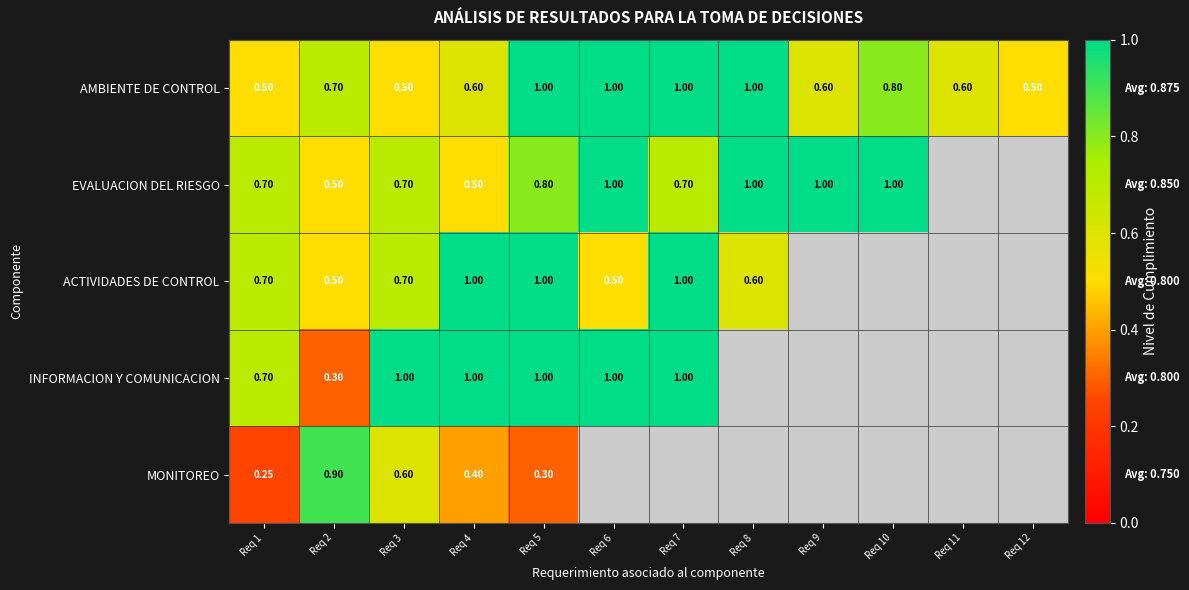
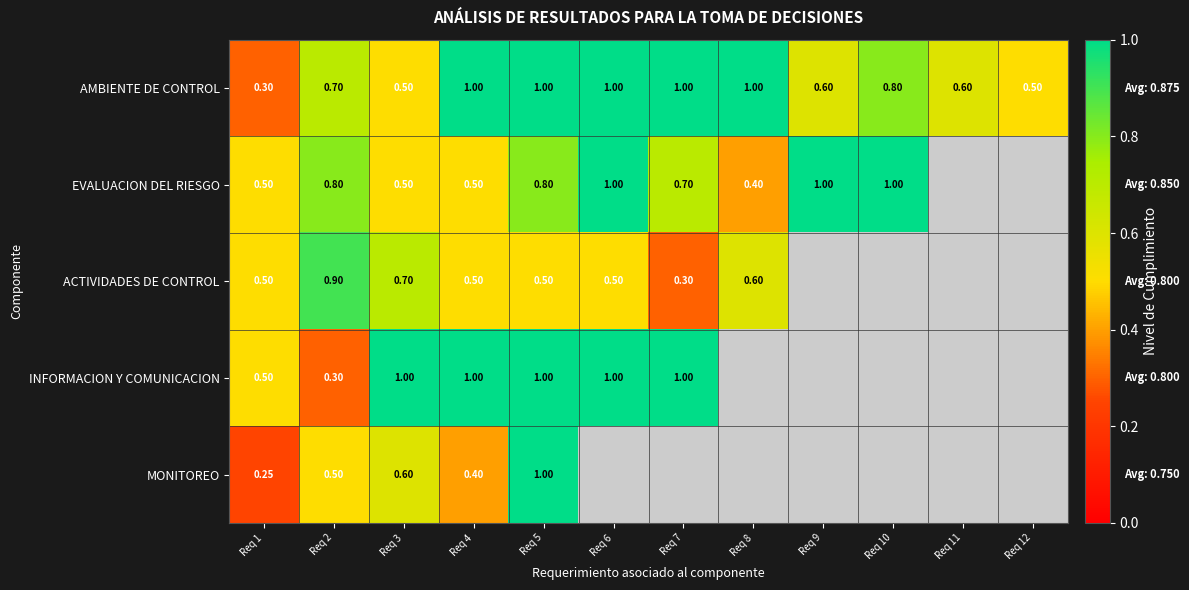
  {
    "AMBIENTE DE CONTROL": {
-     "Req 1": 0.50,
+     "Req 1": 0.30,
      "Req 2": 0.70,
      "Req 3": 0.50,
-     "Req 4": 0.60,
+     "Req 4": 1.00,
      "Req 5": 1.00,
      "Req 6": 1.00,
      "Req 7": 1.00,
      "Req 8": 1.00,
      "Req 9": 0.60,
      "Req 10": 0.80,
      "Req 11": 0.60,
      "Req 12": 0.50
    },
    "EVALUACION DEL RIESGO": {
-     "Req 1": 0.70,
-     "Req 2": 0.50,
-     "Req 3": 0.70,
+     "Req 1": 0.50,
+     "Req 2": 0.80,
+     "Req 3": 0.50,
      "Req 4": 0.50,
      "Req 5": 0.80,
      "Req 6": 1.00,
      "Req 7": 0.70,
-     "Req 8": 1.00,
+     "Req 8": 0.40,
      "Req 9": 1.00,
      "Req 10": 1.00
    },
    "ACTIVIDADES DE CONTROL": {
-     "Req 1": 0.70,
-     "Req 2": 0.50,
+     "Req 1": 0.50,
+     "Req 2": 0.90,
      "Req 3": 0.70,
-     "Req 4": 1.00,
-     "Req 5": 1.00,
+     "Req 4": 0.50,
+     "Req 5": 0.50,
      "Req 6": 0.50,
-     "Req 7": 1.00,
+     "Req 7": 0.30,
      "Req 8": 0.60
    },
    "INFORMACION Y COMUNICACION": {
-     "Req 1": 0.70,
+     "Req 1": 0.50,
      "Req 2": 0.30,
      "Req 3": 1.00,
      "Req 4": 1.00,
      "Req 5": 1.00,
      "Req 6": 1.00,
      "Req 7": 1.00
    },
    "MONITOREO": {
      "Req 1": 0.25,
-     "Req 2": 0.90,
+     "Req 2": 0.50,
      "Req 3": 0.60,
      "Req 4": 0.40,
-     "Req 5": 0.30
+     "Req 5": 1.00
    }
  }
